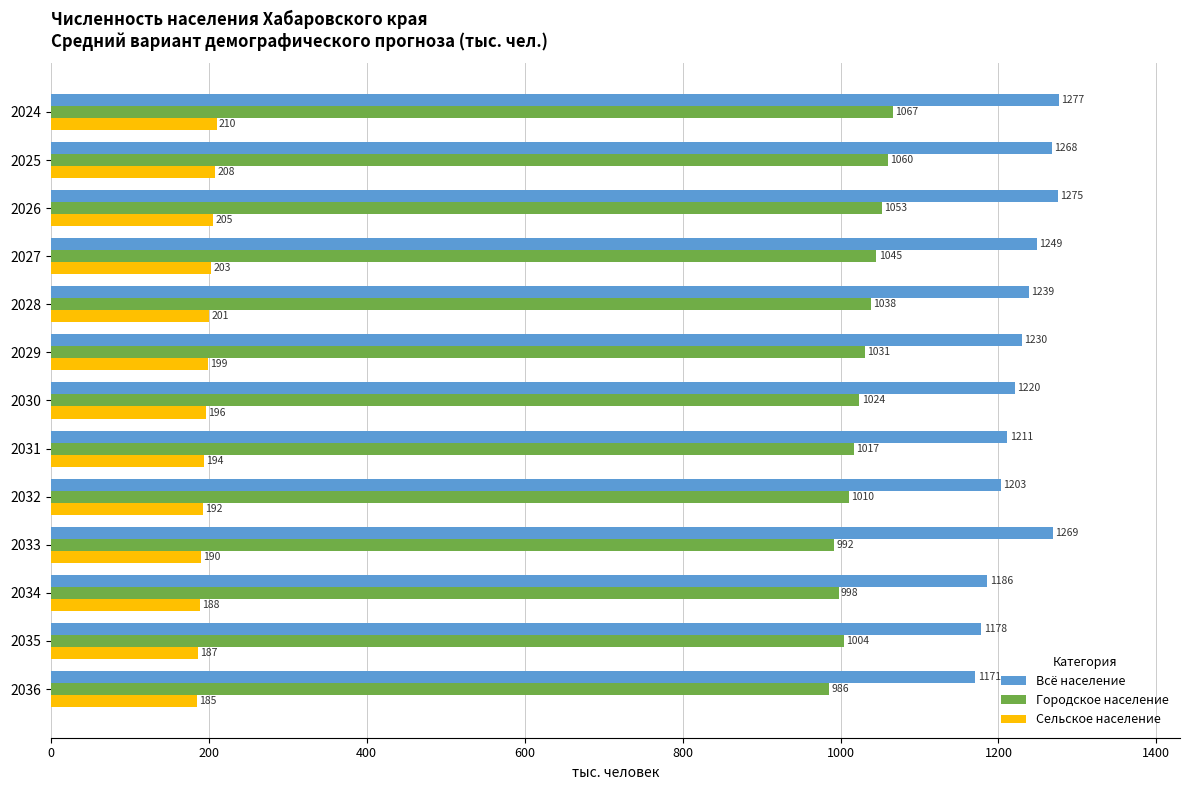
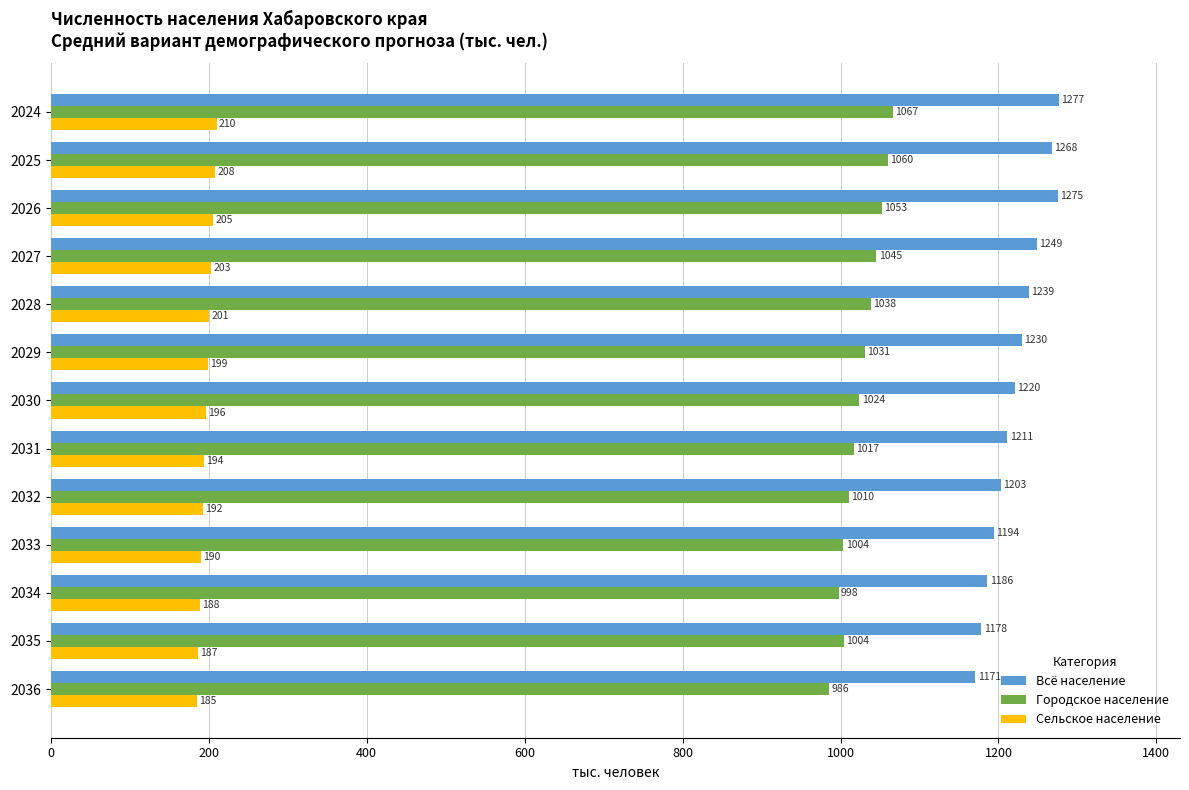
  {
    "Всё население": {
      "2024": 1277,
      "2025": 1268,
      "2026": 1275,
      "2027": 1249,
      "2028": 1239,
      "2029": 1230,
      "2030": 1220,
      "2031": 1211,
      "2032": 1203,
-     "2033": 1269,
+     "2033": 1194,
      "2034": 1186,
      "2035": 1178,
      "2036": 1171
    },
    "Городское население": {
      "2024": 1067,
      "2025": 1060,
      "2026": 1053,
      "2027": 1045,
      "2028": 1038,
      "2029": 1031,
      "2030": 1024,
      "2031": 1017,
      "2032": 1010,
-     "2033": 992,
+     "2033": 1004,
      "2034": 998,
      "2035": 1004,
      "2036": 986
    },
    "Сельское население": {
      "2024": 210,
      "2025": 208,
      "2026": 205,
      "2027": 203,
      "2028": 201,
      "2029": 199,
      "2030": 196,
      "2031": 194,
      "2032": 192,
      "2033": 190,
      "2034": 188,
      "2035": 187,
      "2036": 185
    }
  }
